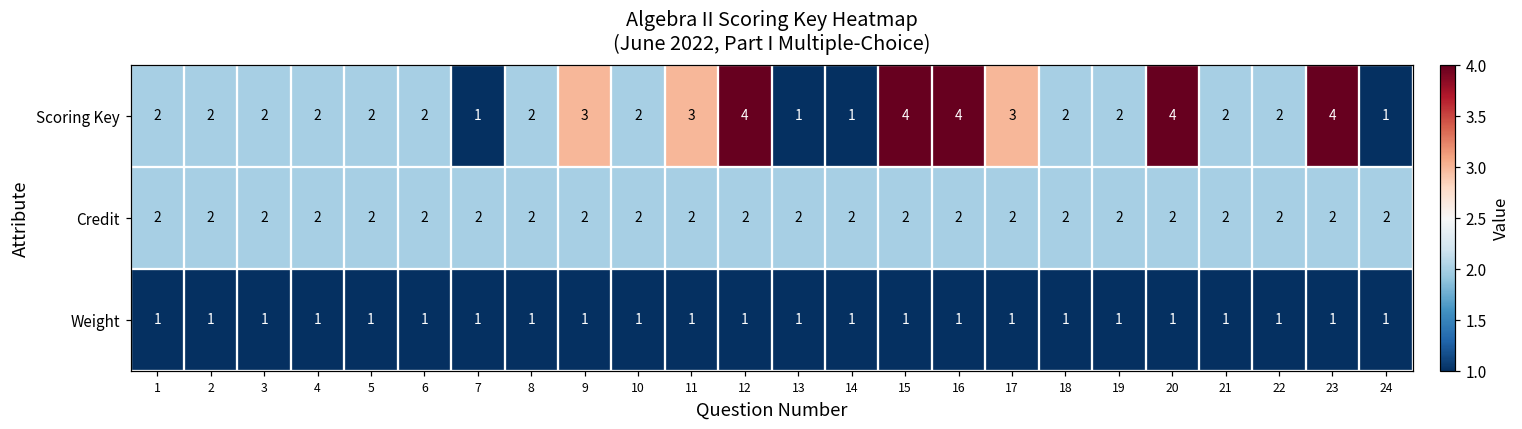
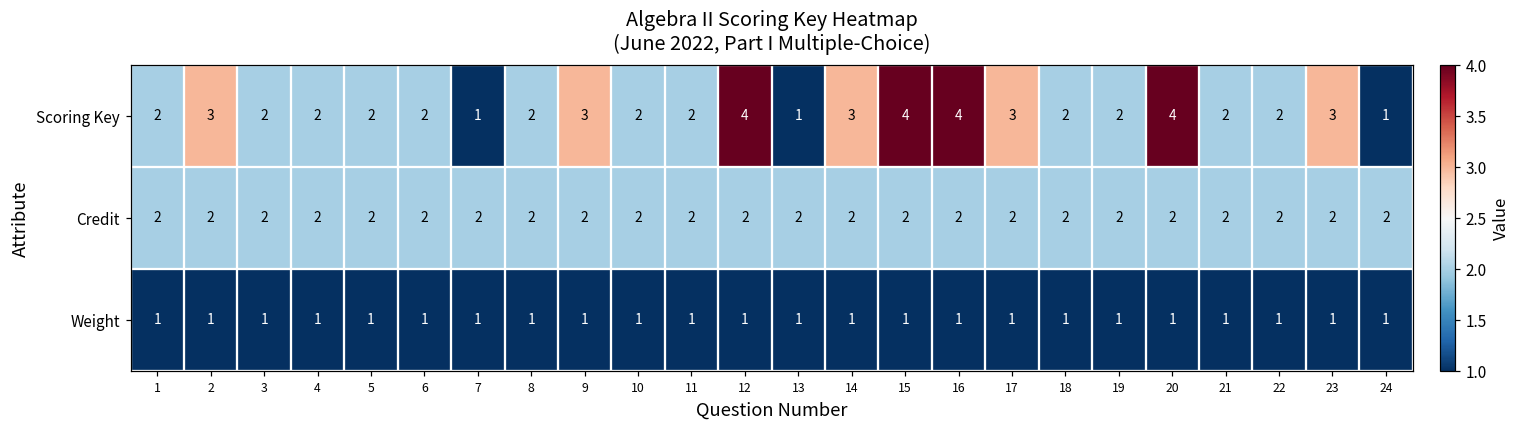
  {
    "Scoring Key": {
      "1": 2,
-     "2": 2,
+     "2": 3,
      "3": 2,
      "4": 2,
      "5": 2,
      "6": 2,
      "7": 1,
      "8": 2,
      "9": 3,
      "10": 2,
-     "11": 3,
+     "11": 2,
      "12": 4,
      "13": 1,
-     "14": 1,
+     "14": 3,
      "15": 4,
      "16": 4,
      "17": 3,
      "18": 2,
      "19": 2,
      "20": 4,
      "21": 2,
      "22": 2,
-     "23": 4,
+     "23": 3,
      "24": 1
    },
    "Credit": {
      "1": 2,
      "2": 2,
      "3": 2,
      "4": 2,
      "5": 2,
      "6": 2,
      "7": 2,
      "8": 2,
      "9": 2,
      "10": 2,
      "11": 2,
      "12": 2,
      "13": 2,
      "14": 2,
      "15": 2,
      "16": 2,
      "17": 2,
      "18": 2,
      "19": 2,
      "20": 2,
      "21": 2,
      "22": 2,
      "23": 2,
      "24": 2
    },
    "Weight": {
      "1": 1,
      "2": 1,
      "3": 1,
      "4": 1,
      "5": 1,
      "6": 1,
      "7": 1,
      "8": 1,
      "9": 1,
      "10": 1,
      "11": 1,
      "12": 1,
      "13": 1,
      "14": 1,
      "15": 1,
      "16": 1,
      "17": 1,
      "18": 1,
      "19": 1,
      "20": 1,
      "21": 1,
      "22": 1,
      "23": 1,
      "24": 1
    }
  }
